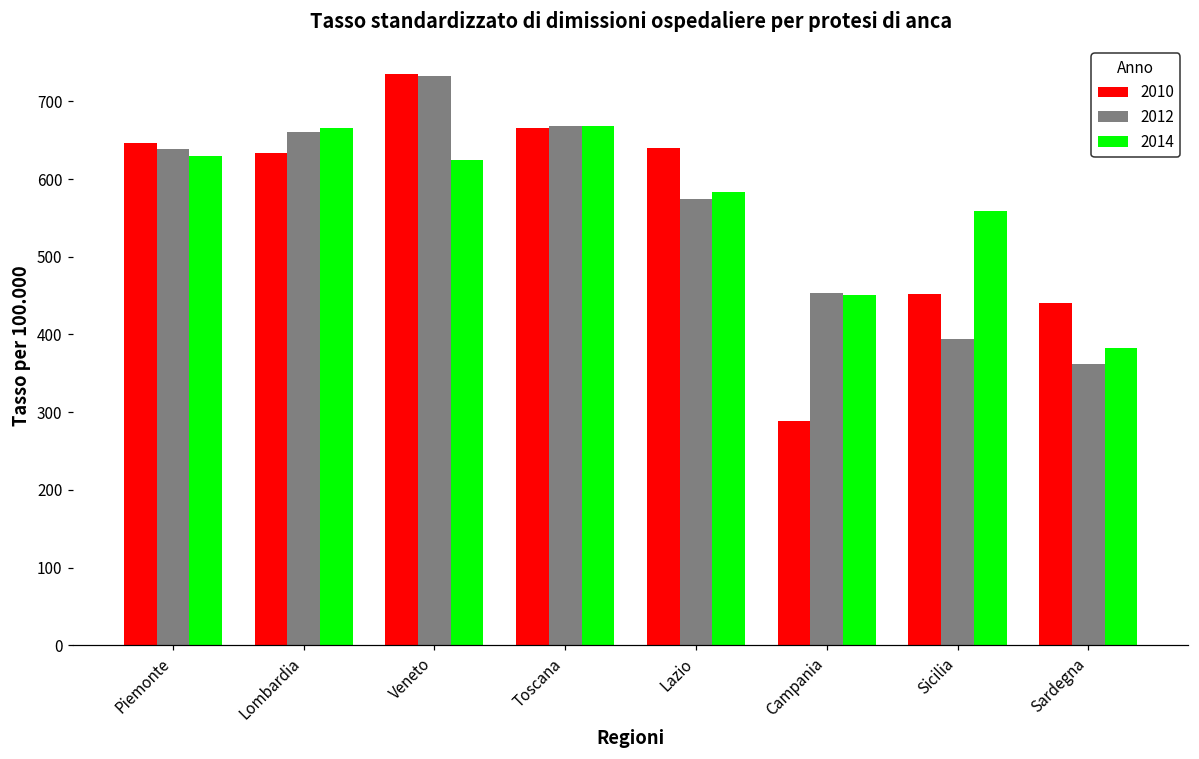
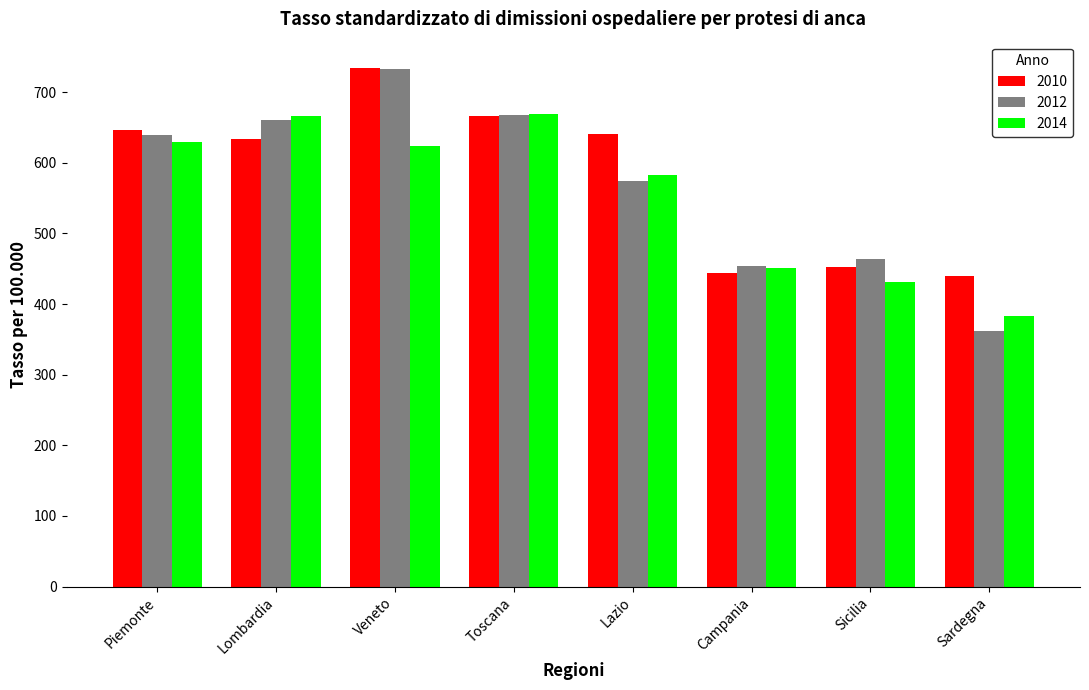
  {
    "2010": {
      "Piemonte": 650,
      "Lombardia": 630,
      "Veneto": 730,
      "Toscana": 670,
      "Lazio": 640,
-     "Campania": 290,
+     "Campania": 440,
      "Sicilia": 450,
      "Sardegna": 440
    },
    "2012": {
      "Piemonte": 640,
      "Lombardia": 660,
      "Veneto": 730,
      "Toscana": 670,
      "Lazio": 570,
      "Campania": 450,
-     "Sicilia": 390,
+     "Sicilia": 460,
      "Sardegna": 360
    },
    "2014": {
      "Piemonte": 630,
      "Lombardia": 670,
      "Veneto": 620,
      "Toscana": 670,
      "Lazio": 580,
      "Campania": 450,
-     "Sicilia": 560,
+     "Sicilia": 430,
      "Sardegna": 380
    }
  }
